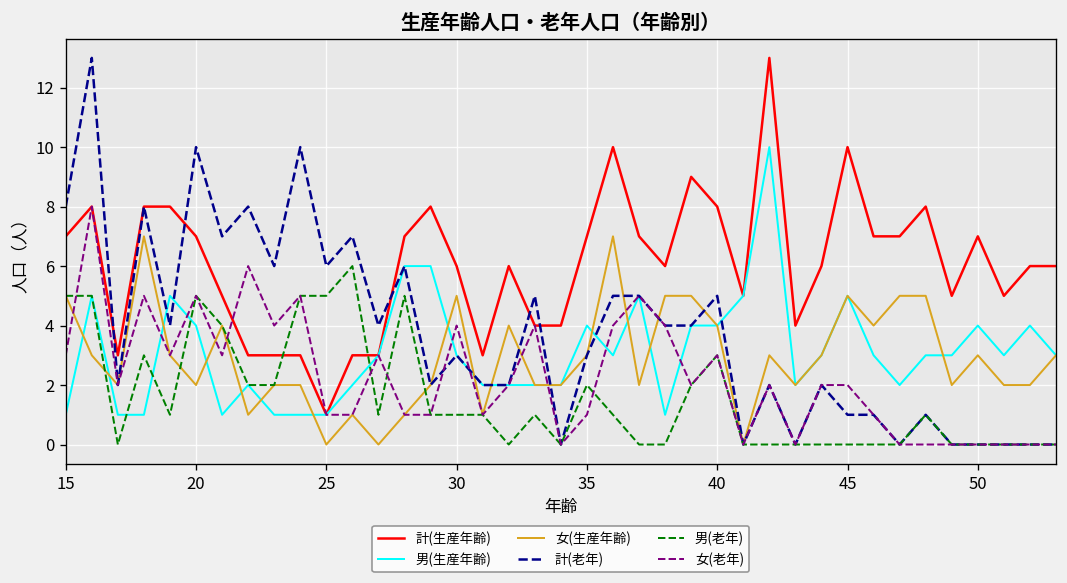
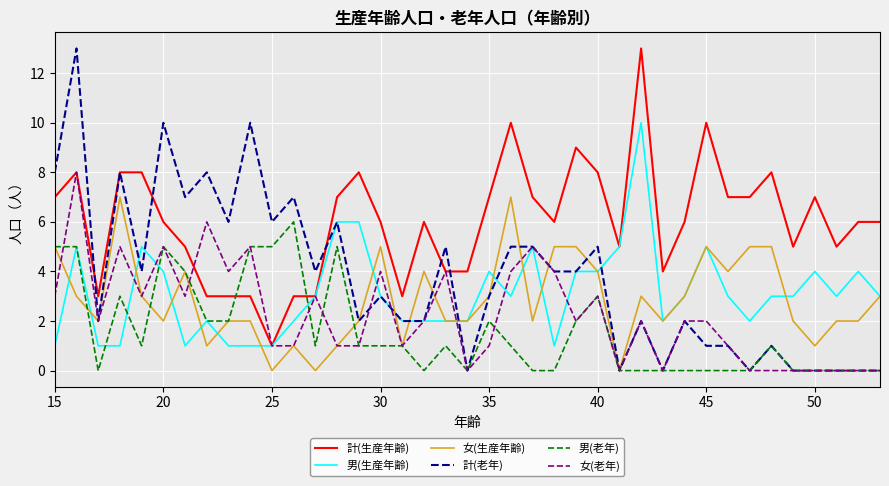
  {
    "計(生産年齢)": {
      "15": 7,
-     "20": 7,
+     "20": 6,
      "30": 6,
      "35": 7,
      "40": 8,
      "45": 10,
      "50": 7
    },
    "男(生産年齢)": {
      "15": 1,
      "20": 4,
      "35": 4,
      "50": 4
    },
    "女(生産年齢)": {
      "20": 2,
      "25": 0,
      "30": 5,
-     "50": 3
+     "50": 1
    },
    "計(老年)": {
      "15": 8,
      "20": 10,
      "25": 6,
      "40": 5,
      "45": 1
    },
    "男(老年)": {
      "25": 5,
      "30": 1,
      "35": 2,
      "45": 0
    },
    "女(老年)": {
      "15": 3,
      "30": 4,
      "35": 1,
      "45": 2
    }
  }
